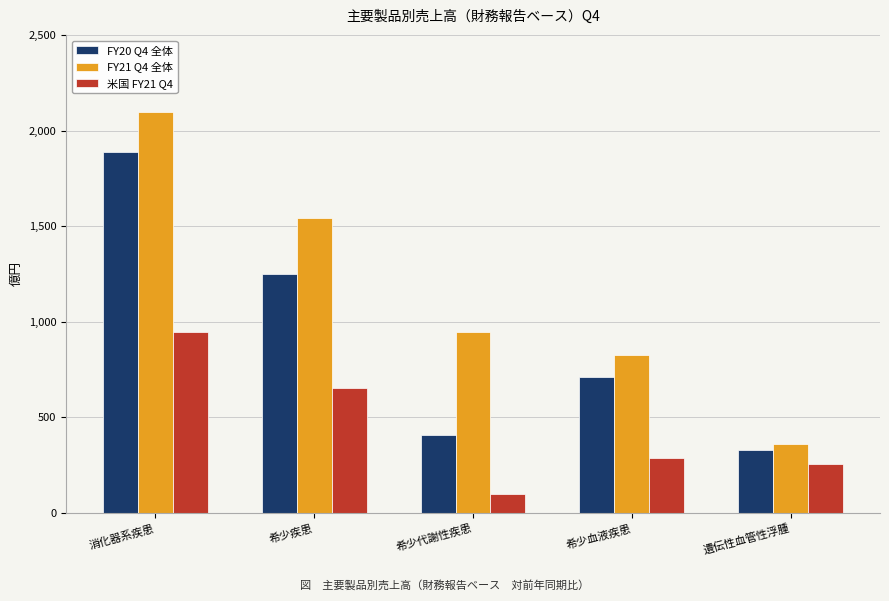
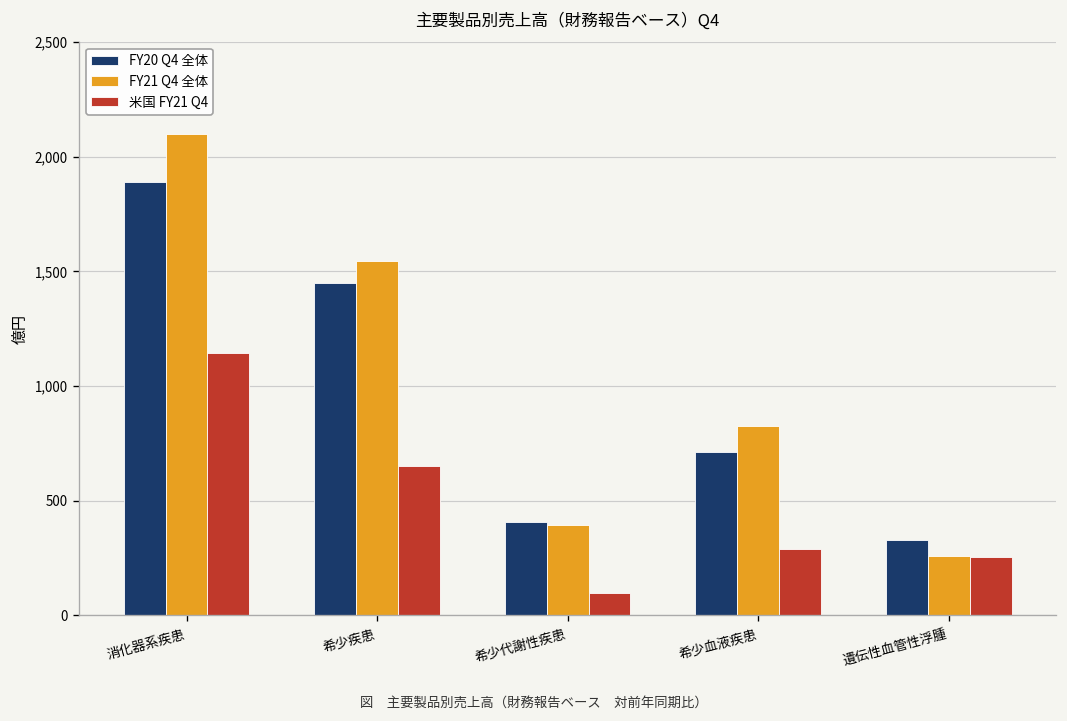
  {
    "FY20 Q4 全体": {
      "消化器系疾患": "1,890",
-     "希少疾患": "1,250",
+     "希少疾患": "1,450",
      "希少代謝性疾患": "410",
      "希少血液疾患": "710",
      "遺伝性血管性浮腫": "330"
    },
    "FY21 Q4 全体": {
      "消化器系疾患": "2,100",
      "希少疾患": "1,540",
-     "希少代謝性疾患": "950",
+     "希少代謝性疾患": "390",
      "希少血液疾患": "830",
-     "遺伝性血管性浮腫": "360"
+     "遺伝性血管性浮腫": "260"
    },
    "米国 FY21 Q4": {
-     "消化器系疾患": "950",
+     "消化器系疾患": "1,140",
      "希少疾患": "650",
      "希少代謝性疾患": "100",
      "希少血液疾患": "290",
      "遺伝性血管性浮腫": "260"
    }
  }
